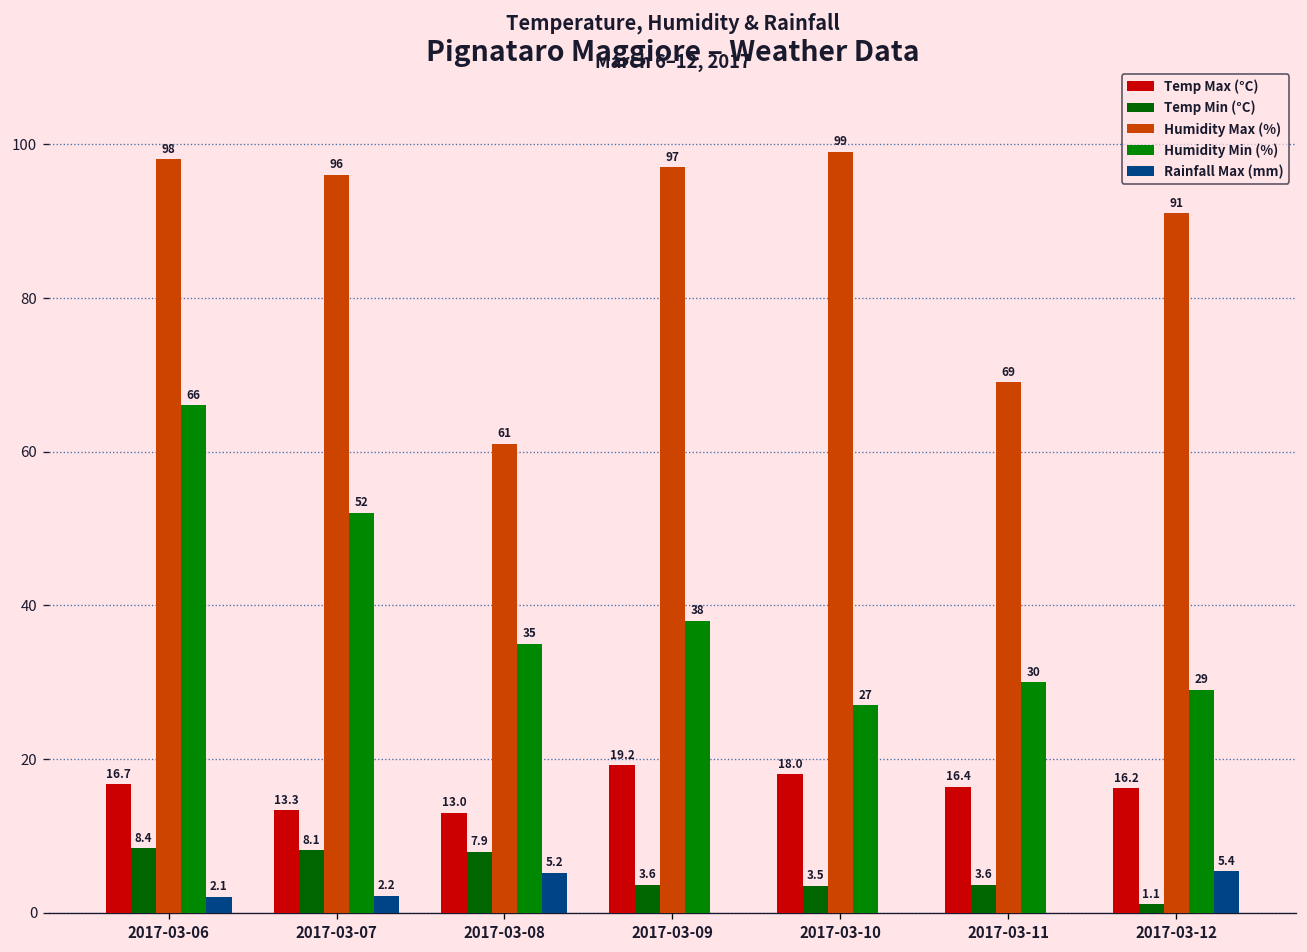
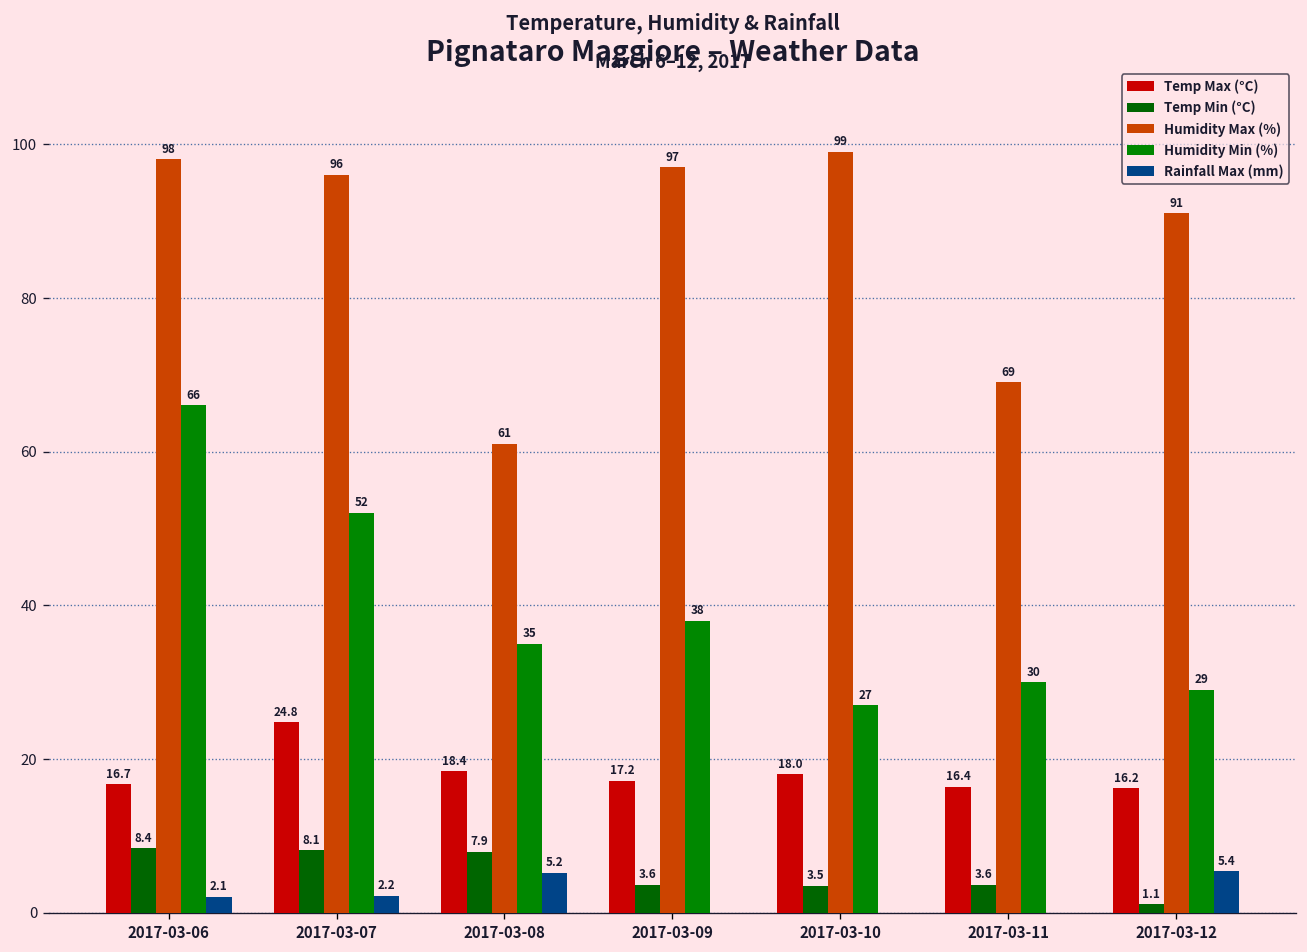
  {
    "Temp Max (°C)": {
      "2017-03-06": 16.7,
-     "2017-03-07": 13.3,
-     "2017-03-08": 13.0,
-     "2017-03-09": 19.2,
+     "2017-03-07": 24.8,
+     "2017-03-08": 18.4,
+     "2017-03-09": 17.2,
      "2017-03-10": 18.0,
      "2017-03-11": 16.4,
      "2017-03-12": 16.2
    },
    "Humidity Max (%)": {
      "2017-03-06": 98,
      "2017-03-07": 96,
      "2017-03-08": 61,
      "2017-03-09": 97,
      "2017-03-10": 99,
      "2017-03-11": 69,
      "2017-03-12": 91
    },
    "Rainfall Max (mm)": {
      "2017-03-06": 2.1,
      "2017-03-07": 2.2,
      "2017-03-08": 5.2,
      "2017-03-12": 5.4
    }
  }
